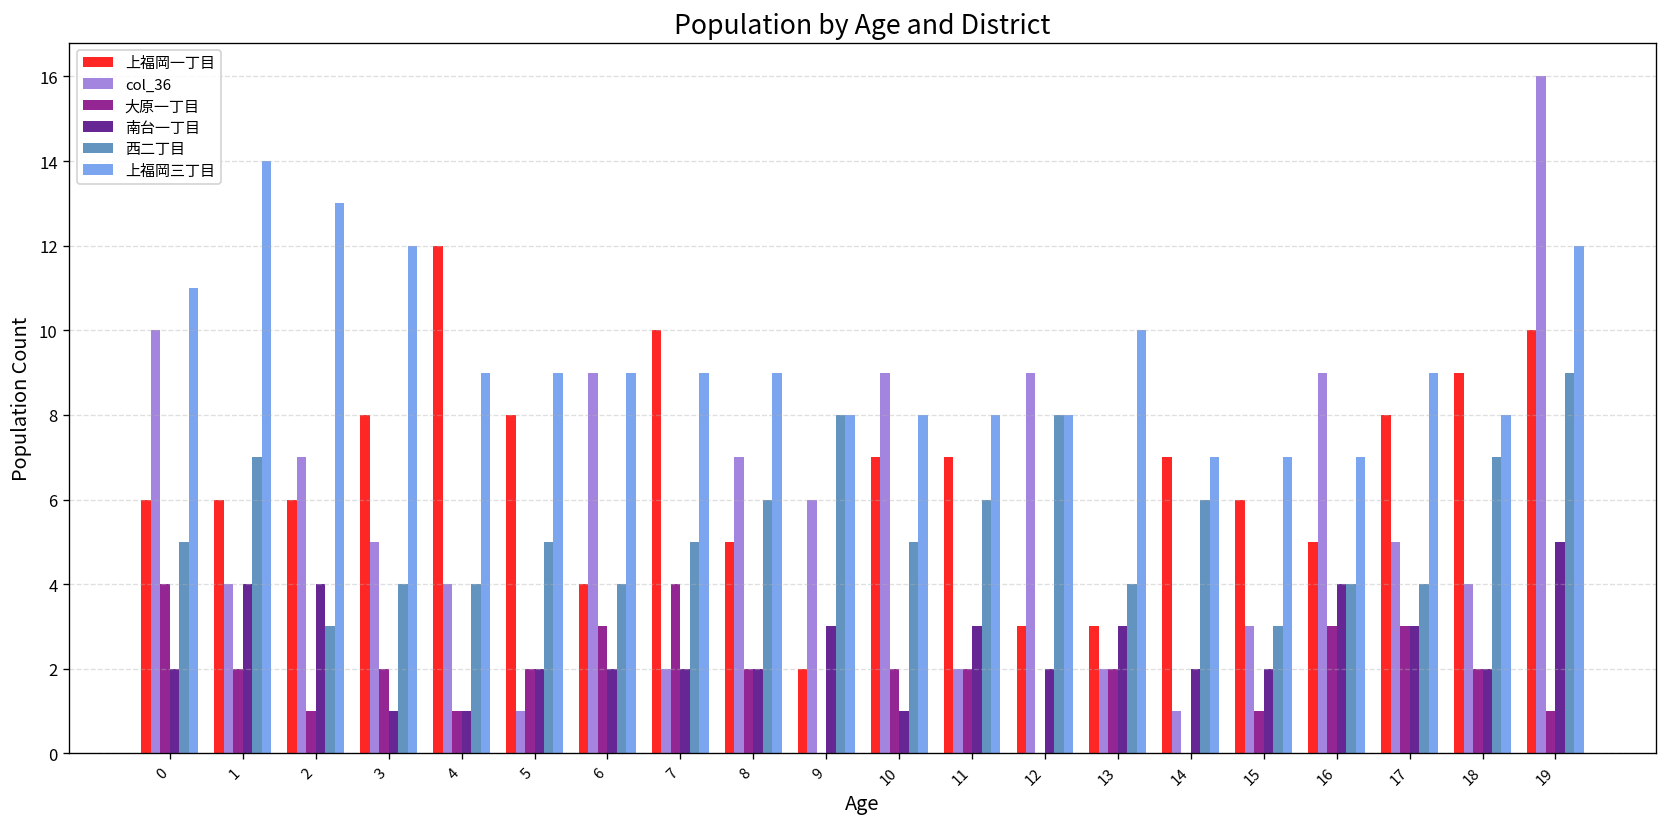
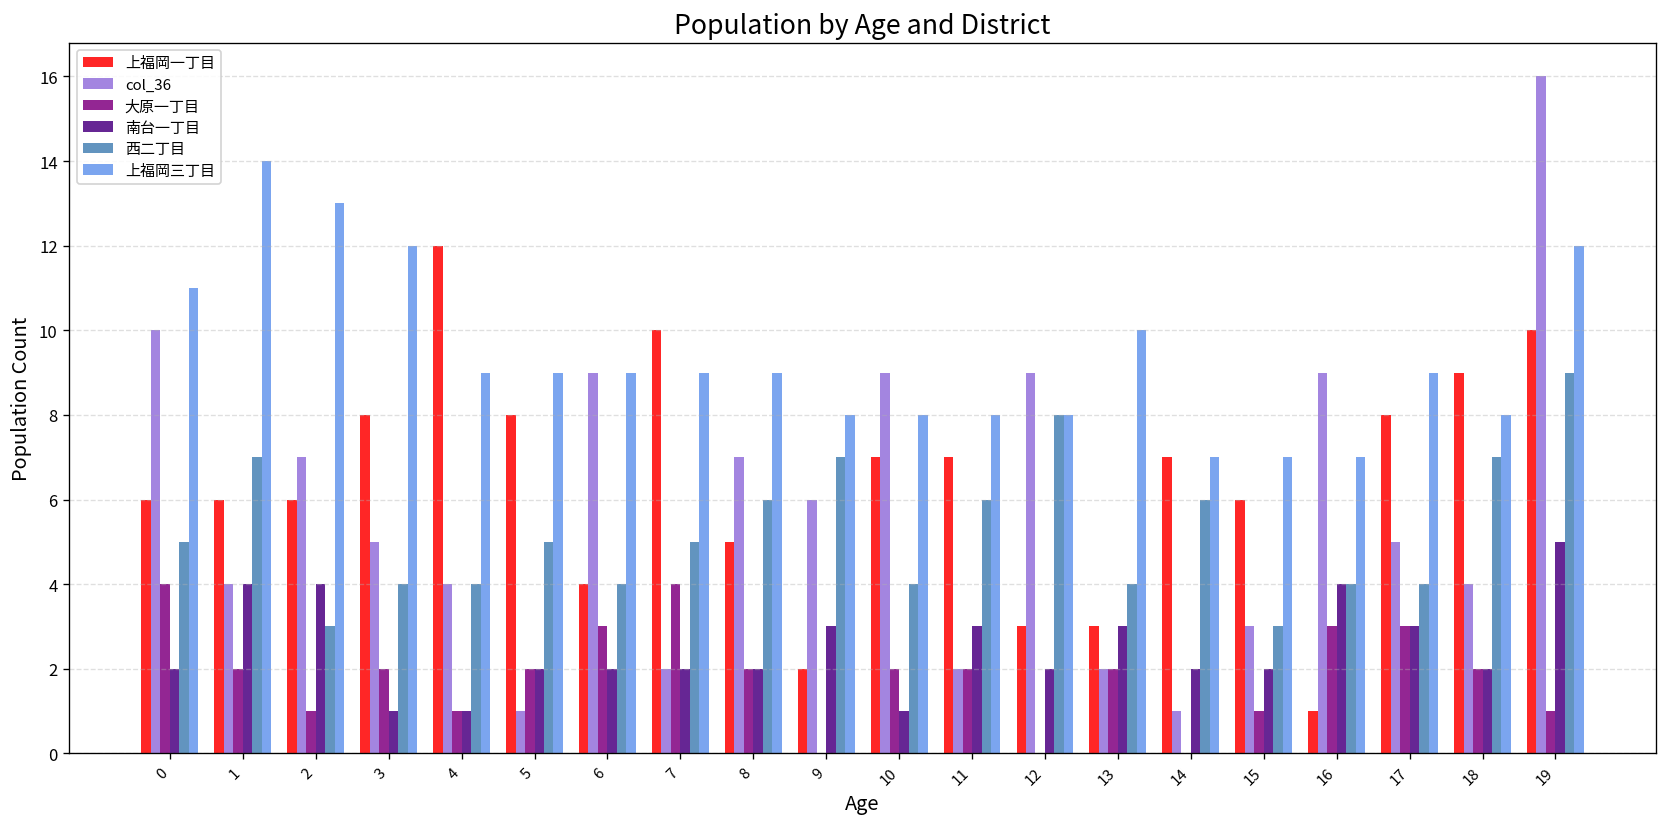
  {
    "上福岡一丁目": {
      "0": 6,
      "1": 6,
      "2": 6,
      "3": 8,
      "4": 12,
      "5": 8,
      "6": 4,
      "7": 10,
      "8": 5,
      "9": 2,
      "10": 7,
      "11": 7,
      "12": 3,
      "13": 3,
      "14": 7,
      "15": 6,
-     "16": 5,
+     "16": 1,
      "17": 8,
      "18": 9,
      "19": 10
    },
    "col_36": {
      "0": 10,
      "1": 4,
      "2": 7,
      "3": 5,
      "4": 4,
      "5": 1,
      "6": 9,
      "7": 2,
      "8": 7,
      "9": 6,
      "10": 9,
      "11": 2,
      "12": 9,
      "13": 2,
      "14": 1,
      "15": 3,
      "16": 9,
      "17": 5,
      "18": 4,
      "19": 16
    },
    "西二丁目": {
      "0": 5,
      "1": 7,
      "2": 3,
      "3": 4,
      "4": 4,
      "5": 5,
      "6": 4,
      "7": 5,
      "8": 6,
-     "9": 8,
-     "10": 5,
+     "9": 7,
+     "10": 4,
      "11": 6,
      "12": 8,
      "13": 4,
      "14": 6,
      "15": 3,
      "16": 4,
      "17": 4,
      "18": 7,
      "19": 9
    },
    "上福岡三丁目": {
      "0": 11,
      "1": 14,
      "2": 13,
      "3": 12,
      "4": 9,
      "5": 9,
      "6": 9,
      "7": 9,
      "8": 9,
      "9": 8,
      "10": 8,
      "11": 8,
      "12": 8,
      "13": 10,
      "14": 7,
      "15": 7,
      "16": 7,
      "17": 9,
      "18": 8,
      "19": 12
    }
  }
